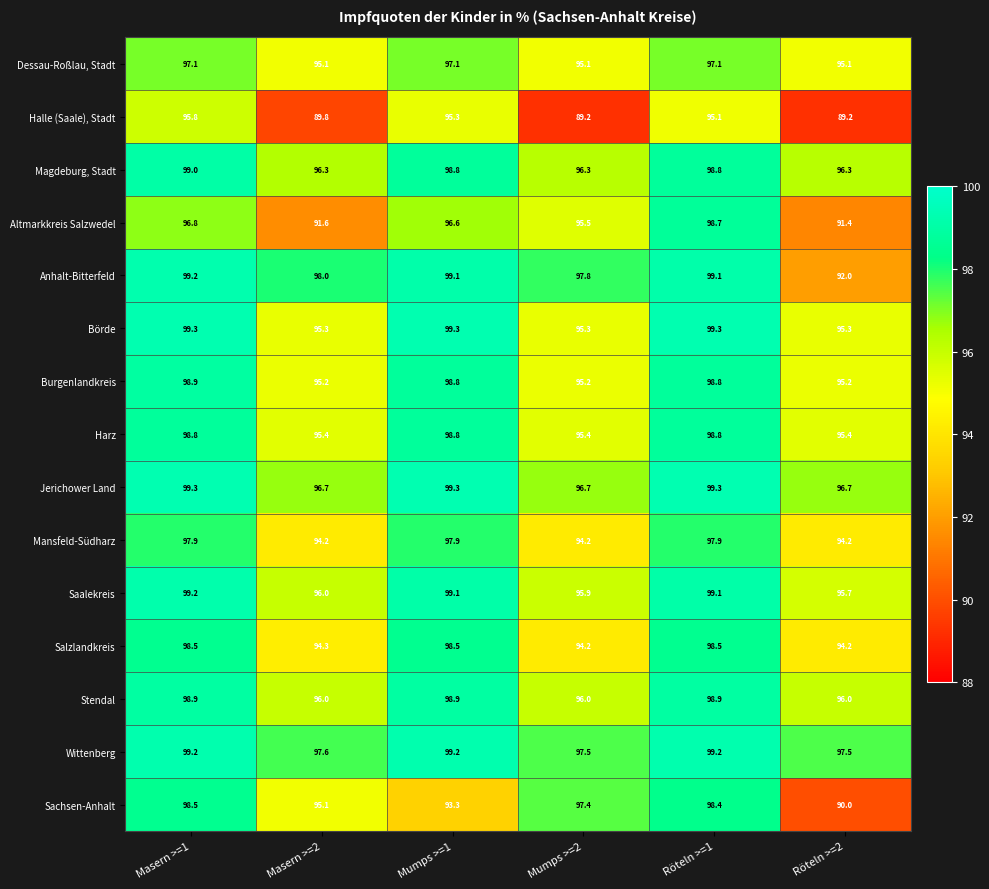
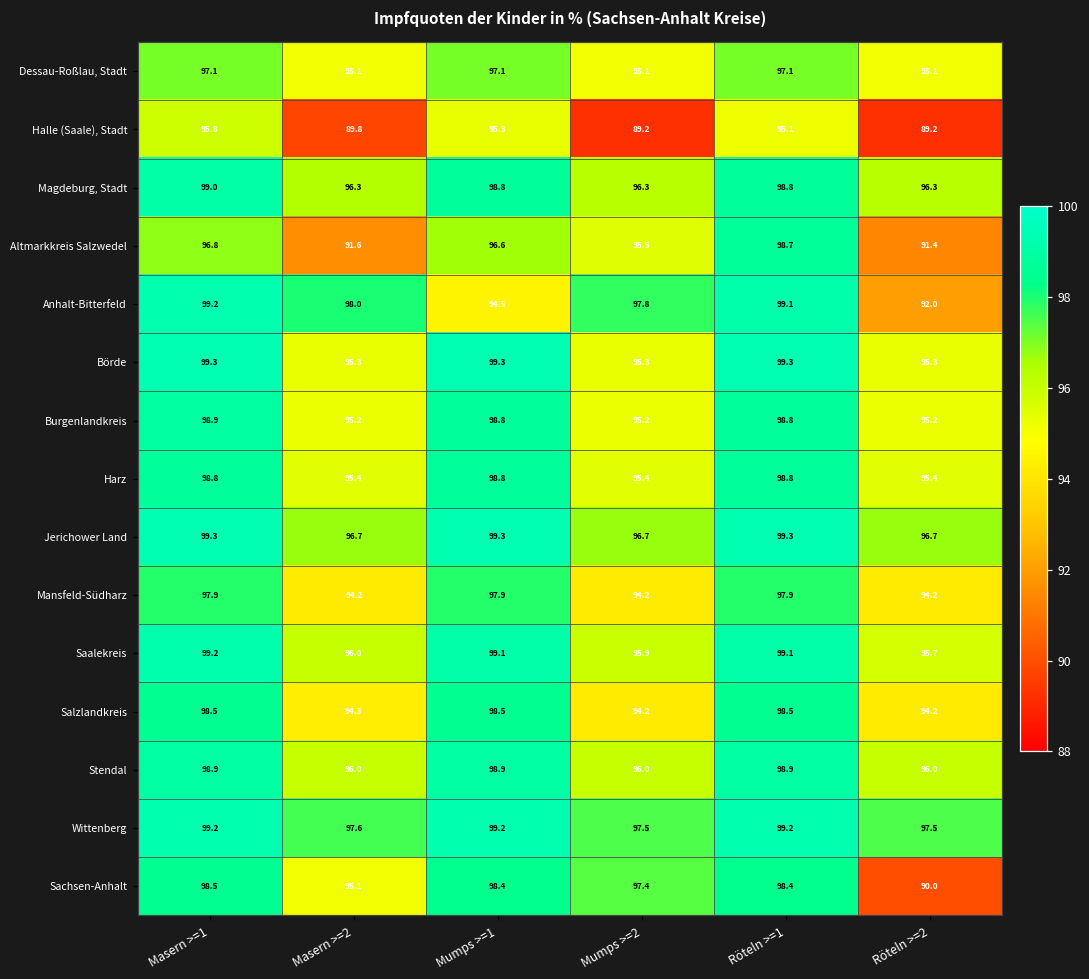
  {
    "Dessau-Roßlau, Stadt": {
      "Masern >=1": 97.1,
      "Masern >=2": 95.1,
      "Mumps >=1": 97.1,
      "Mumps >=2": 95.1,
      "Röteln >=1": 97.1,
      "Röteln >=2": 95.1
    },
    "Halle (Saale), Stadt": {
      "Masern >=1": 95.8,
      "Masern >=2": 89.8,
      "Mumps >=1": 95.3,
      "Mumps >=2": 89.2,
      "Röteln >=1": 95.1,
      "Röteln >=2": 89.2
    },
    "Magdeburg, Stadt": {
      "Masern >=1": 99.0,
      "Masern >=2": 96.3,
      "Mumps >=1": 98.8,
      "Mumps >=2": 96.3,
      "Röteln >=1": 98.8,
      "Röteln >=2": 96.3
    },
    "Altmarkkreis Salzwedel": {
      "Masern >=1": 96.8,
      "Masern >=2": 91.6,
      "Mumps >=1": 96.6,
      "Mumps >=2": 95.5,
      "Röteln >=1": 98.7,
      "Röteln >=2": 91.4
    },
    "Anhalt-Bitterfeld": {
      "Masern >=1": 99.2,
      "Masern >=2": 98.0,
-     "Mumps >=1": 99.1,
+     "Mumps >=1": 94.5,
      "Mumps >=2": 97.8,
      "Röteln >=1": 99.1,
      "Röteln >=2": 92.0
    },
    "Börde": {
      "Masern >=1": 99.3,
      "Masern >=2": 95.3,
      "Mumps >=1": 99.3,
      "Mumps >=2": 95.3,
      "Röteln >=1": 99.3,
      "Röteln >=2": 95.3
    },
    "Burgenlandkreis": {
      "Masern >=1": 98.9,
      "Masern >=2": 95.2,
      "Mumps >=1": 98.8,
      "Mumps >=2": 95.2,
      "Röteln >=1": 98.8,
      "Röteln >=2": 95.2
    },
    "Harz": {
      "Masern >=1": 98.8,
      "Masern >=2": 95.4,
      "Mumps >=1": 98.8,
      "Mumps >=2": 95.4,
      "Röteln >=1": 98.8,
      "Röteln >=2": 95.4
    },
    "Jerichower Land": {
      "Masern >=1": 99.3,
      "Masern >=2": 96.7,
      "Mumps >=1": 99.3,
      "Mumps >=2": 96.7,
      "Röteln >=1": 99.3,
      "Röteln >=2": 96.7
    },
    "Mansfeld-Südharz": {
      "Masern >=1": 97.9,
      "Masern >=2": 94.2,
      "Mumps >=1": 97.9,
      "Mumps >=2": 94.2,
      "Röteln >=1": 97.9,
      "Röteln >=2": 94.2
    },
    "Saalekreis": {
      "Masern >=1": 99.2,
      "Masern >=2": 96.0,
      "Mumps >=1": 99.1,
      "Mumps >=2": 95.9,
      "Röteln >=1": 99.1,
      "Röteln >=2": 95.7
    },
    "Salzlandkreis": {
      "Masern >=1": 98.5,
      "Masern >=2": 94.3,
      "Mumps >=1": 98.5,
      "Mumps >=2": 94.2,
      "Röteln >=1": 98.5,
      "Röteln >=2": 94.2
    },
    "Stendal": {
      "Masern >=1": 98.9,
      "Masern >=2": 96.0,
      "Mumps >=1": 98.9,
      "Mumps >=2": 96.0,
      "Röteln >=1": 98.9,
      "Röteln >=2": 96.0
    },
    "Wittenberg": {
      "Masern >=1": 99.2,
      "Masern >=2": 97.6,
      "Mumps >=1": 99.2,
      "Mumps >=2": 97.5,
      "Röteln >=1": 99.2,
      "Röteln >=2": 97.5
    },
    "Sachsen-Anhalt": {
      "Masern >=1": 98.5,
      "Masern >=2": 95.1,
-     "Mumps >=1": 93.3,
+     "Mumps >=1": 98.4,
      "Mumps >=2": 97.4,
      "Röteln >=1": 98.4,
      "Röteln >=2": 90.0
    }
  }
